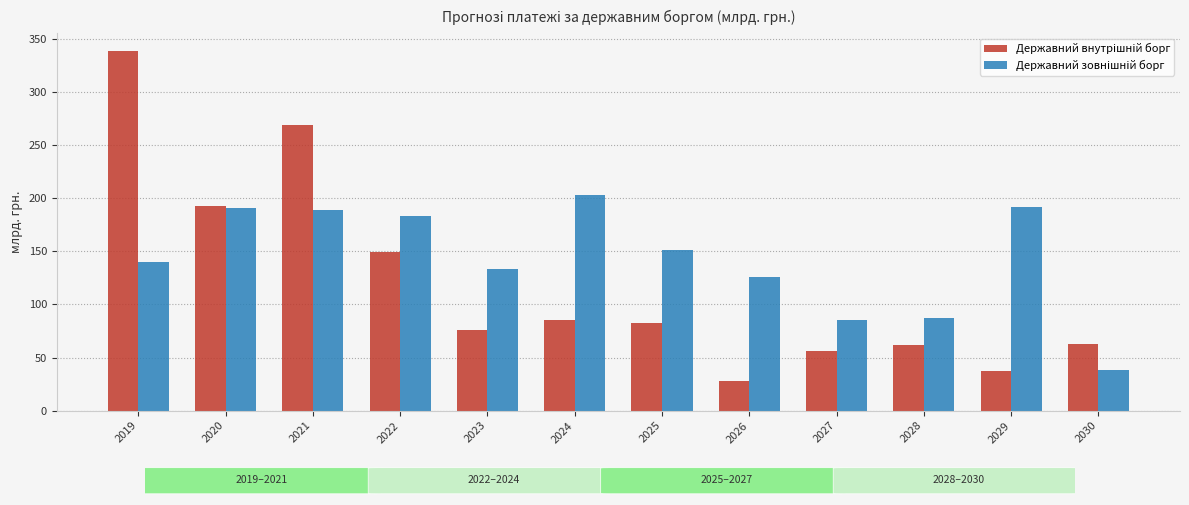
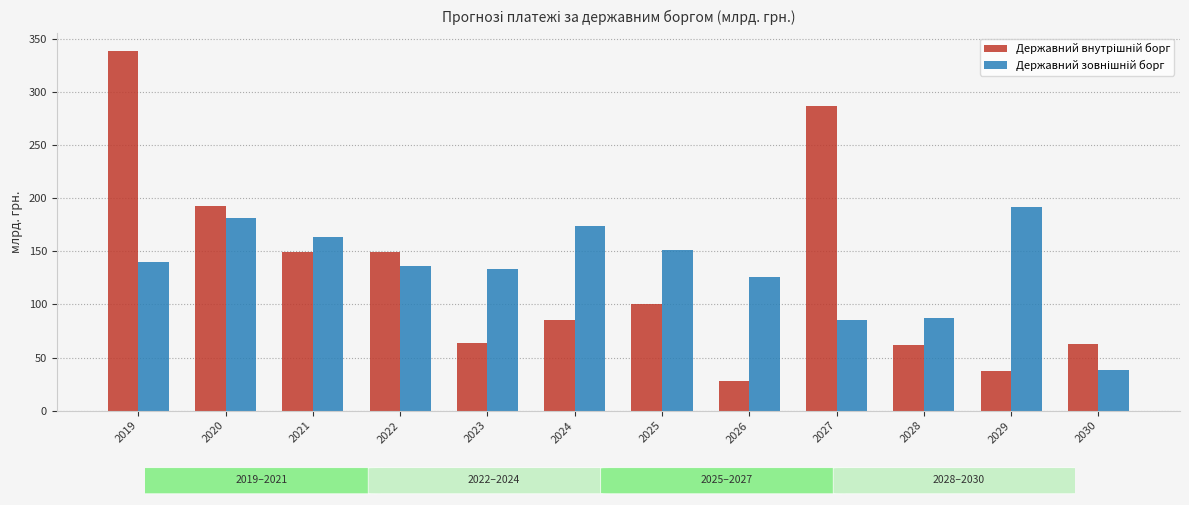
  {
    "Державний внутрішній борг": {
      "2019": 338,
      "2020": 193,
-     "2021": 269,
+     "2021": 149,
      "2022": 149,
-     "2023": 76,
+     "2023": 63,
      "2024": 85,
-     "2025": 83,
+     "2025": 101,
      "2026": 27,
-     "2027": 56,
+     "2027": 287,
      "2028": 61,
      "2029": 37,
      "2030": 63
    },
    "Державний зовнішній борг": {
      "2019": 140,
-     "2020": 191,
-     "2021": 189,
-     "2022": 183,
+     "2020": 181,
+     "2021": 163,
+     "2022": 136,
      "2023": 134,
-     "2024": 203,
+     "2024": 174,
      "2025": 152,
      "2026": 126,
      "2027": 85,
      "2028": 88,
      "2029": 192,
      "2030": 38
    }
  }
